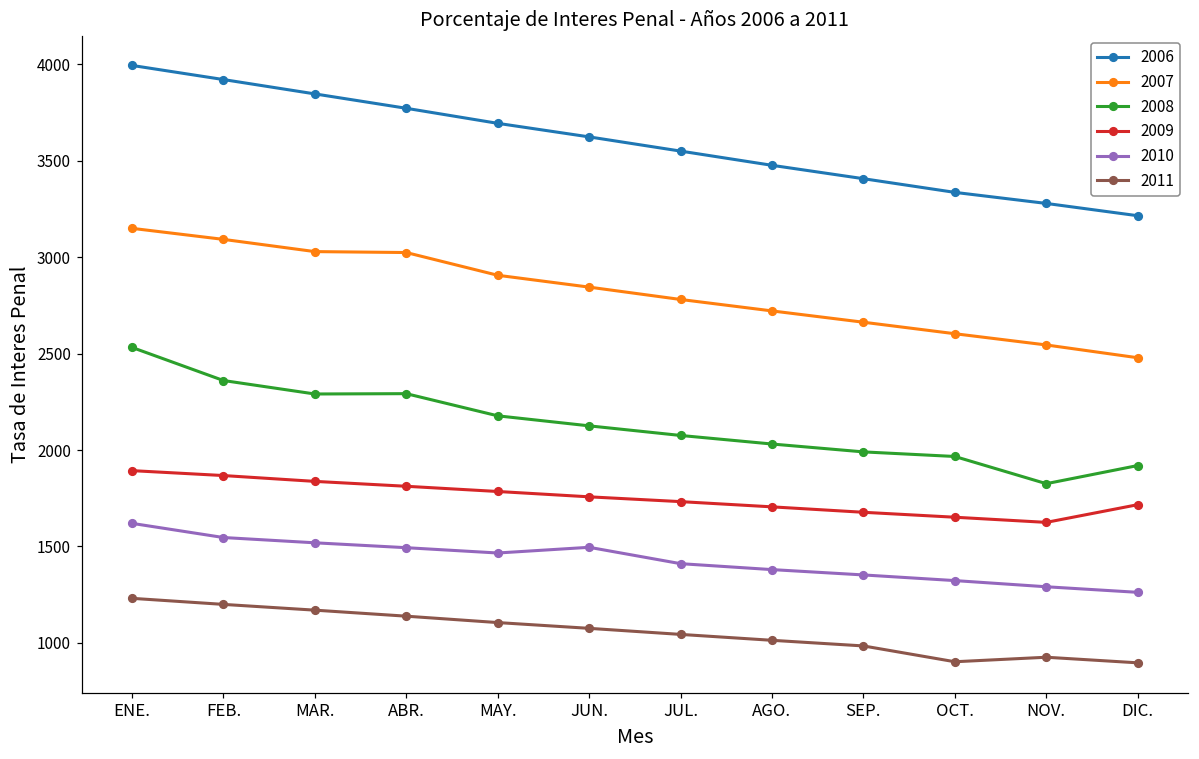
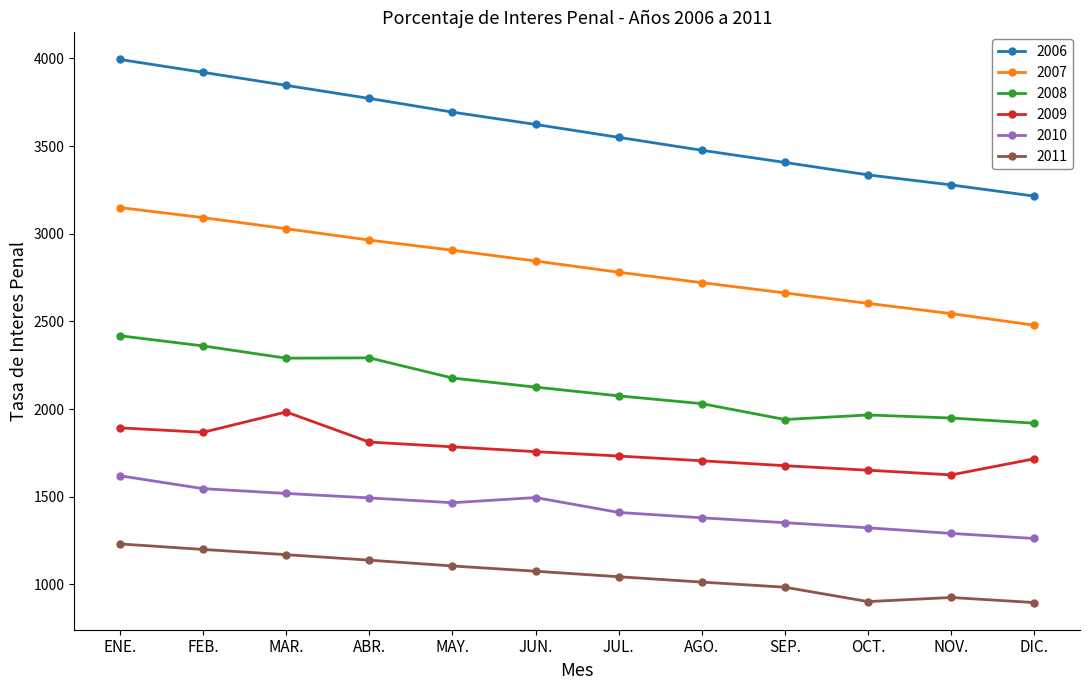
  {
    "2006": {
      "ENE.": 3990,
      "FEB.": 3920,
      "MAR.": 3850,
      "ABR.": 3770,
      "MAY.": 3690,
      "JUN.": 3620,
      "JUL.": 3550,
      "AGO.": 3480,
      "SEP.": 3410,
      "OCT.": 3340,
      "NOV.": 3280,
      "DIC.": 3210
    },
    "2007": {
      "ENE.": 3150,
      "FEB.": 3090,
      "MAR.": 3030,
-     "ABR.": 3020,
+     "ABR.": 2960,
      "MAY.": 2910,
      "JUN.": 2840,
      "JUL.": 2780,
      "AGO.": 2720,
      "SEP.": 2660,
      "OCT.": 2600,
      "NOV.": 2540,
      "DIC.": 2480
    },
    "2008": {
-     "ENE.": 2530,
+     "ENE.": 2420,
      "FEB.": 2360,
      "MAR.": 2290,
      "ABR.": 2290,
      "MAY.": 2180,
      "JUN.": 2130,
      "JUL.": 2080,
      "AGO.": 2030,
-     "SEP.": 1990,
+     "SEP.": 1940,
      "OCT.": 1970,
-     "NOV.": 1830,
+     "NOV.": 1950,
      "DIC.": 1920
    },
    "2009": {
      "ENE.": 1890,
      "FEB.": 1870,
-     "MAR.": 1840,
+     "MAR.": 1980,
      "ABR.": 1810,
      "MAY.": 1790,
      "JUN.": 1760,
      "JUL.": 1730,
      "AGO.": 1710,
      "SEP.": 1680,
      "OCT.": 1650,
      "NOV.": 1620,
      "DIC.": 1720
    },
    "2010": {
      "ENE.": 1620,
      "FEB.": 1550,
      "MAR.": 1520,
      "ABR.": 1490,
      "MAY.": 1470,
      "JUN.": 1500,
      "JUL.": 1410,
      "AGO.": 1380,
      "SEP.": 1350,
      "OCT.": 1320,
      "NOV.": 1290,
      "DIC.": 1260
    },
    "2011": {
      "ENE.": 1230,
      "FEB.": 1200,
      "MAR.": 1170,
      "ABR.": 1140,
      "MAY.": 1110,
      "JUN.": 1080,
      "JUL.": 1040,
      "AGO.": 1010,
      "SEP.": 980,
      "OCT.": 900,
      "NOV.": 930,
      "DIC.": 900
    }
  }
